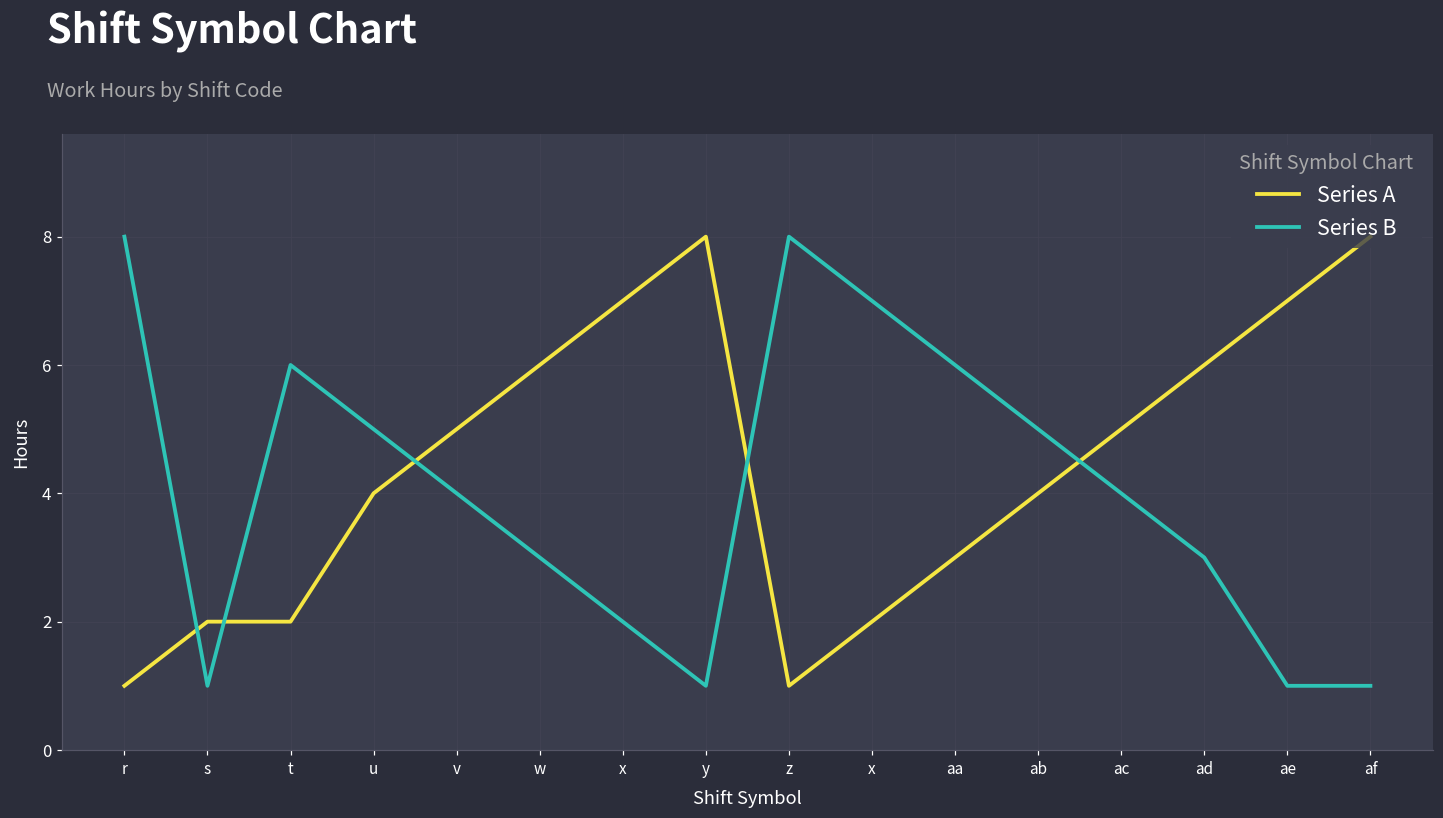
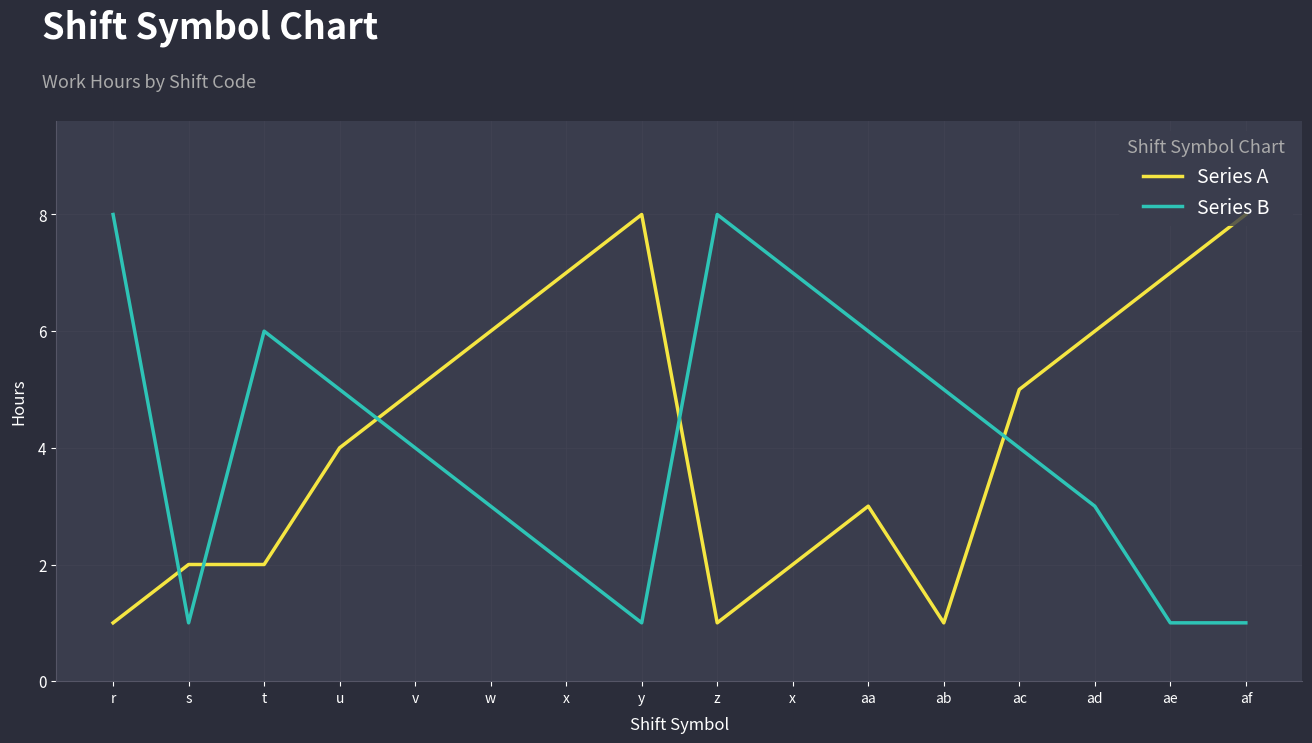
  {
    "Series A": {
      "r": 1,
      "s": 2,
      "t": 2,
      "u": 4,
      "v": 5,
      "w": 6,
      "y": 8,
      "z": 1,
      "aa": 3,
-     "ab": 4,
+     "ab": 1,
      "ac": 5,
      "ad": 6,
      "ae": 7
    },
    "Series B": {
      "r": 8,
      "s": 1,
      "t": 6,
      "u": 5,
      "v": 4,
      "w": 3,
      "y": 1,
      "z": 8,
      "aa": 6,
      "ab": 5,
      "ac": 4,
      "ad": 3,
      "ae": 1,
      "af": 1
    }
  }
